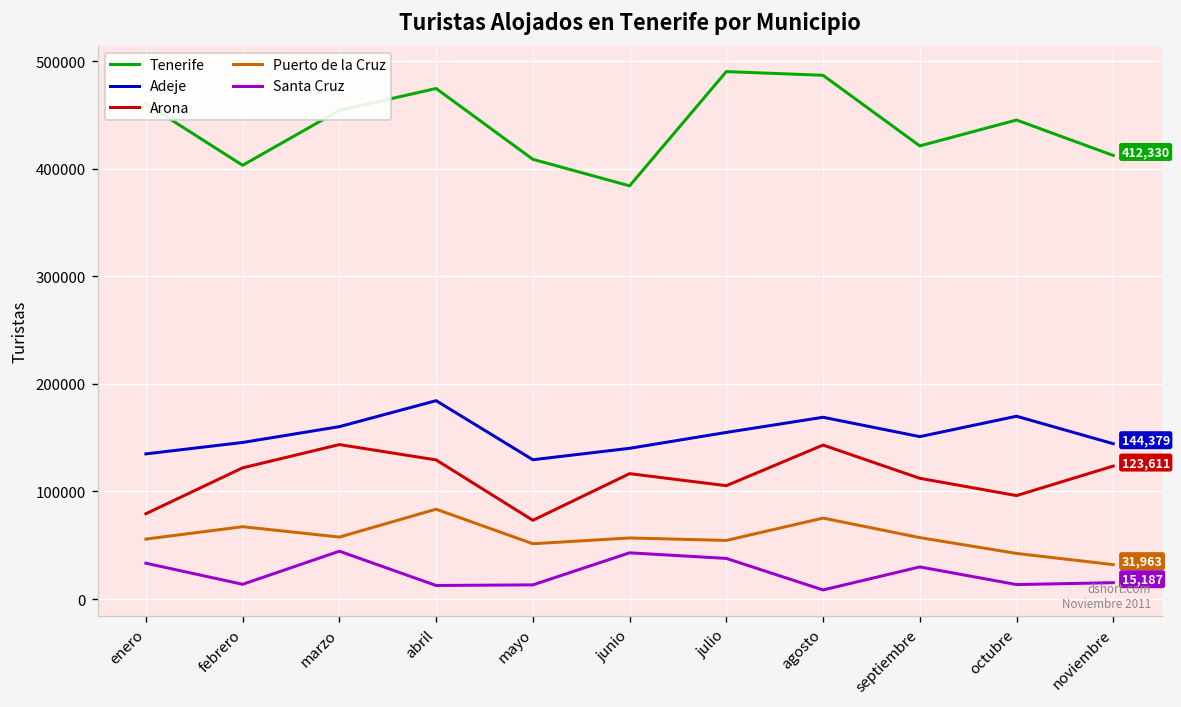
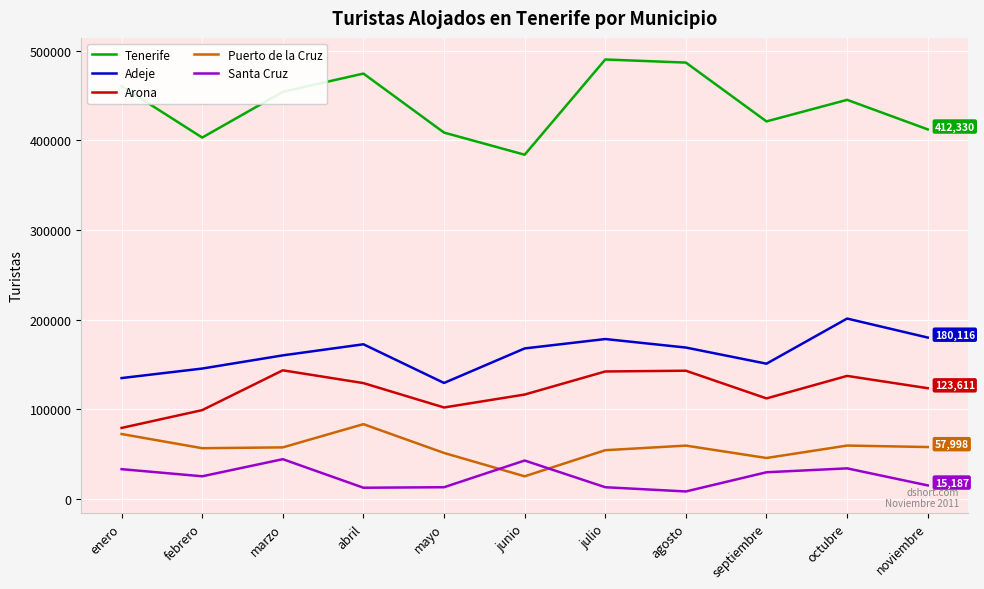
  {
    "Tenerife": {
      "febrero": "400000",
      "abril": "470000",
      "mayo": "410000",
      "junio": "380000",
      "julio": "490000",
      "agosto": "490000",
      "septiembre": "420000",
      "octubre": "450000"
    },
    "Adeje": {
-     "abril": "180000",
-     "junio": "140000",
-     "julio": "150000",
-     "octubre": "170000",
-     "noviembre": "144,379"
+     "abril": "170000",
+     "junio": "170000",
+     "julio": "180000",
+     "octubre": "200000",
+     "noviembre": "180,116"
    },
    "Arona": {
      "enero": "80000",
-     "febrero": "120000",
+     "febrero": "100000",
      "marzo": "140000",
      "abril": "130000",
-     "mayo": "70000",
+     "mayo": "100000",
      "junio": "120000",
-     "julio": "110000",
+     "julio": "140000",
      "agosto": "140000",
      "septiembre": "110000",
-     "octubre": "100000"
+     "octubre": "140000"
    },
    "Puerto de la Cruz": {
-     "enero": "60000",
-     "febrero": "70000",
-     "junio": "60000",
-     "agosto": "80000",
-     "septiembre": "60000",
-     "octubre": "40000",
-     "noviembre": "31,963"
+     "enero": "70000",
+     "febrero": "60000",
+     "junio": "30000",
+     "agosto": "60000",
+     "septiembre": "50000",
+     "octubre": "60000",
+     "noviembre": "57,998"
    },
    "Santa Cruz": {
      "enero": "30000",
-     "febrero": "10000",
+     "febrero": "30000",
      "marzo": "40000",
      "abril": "10000",
      "mayo": "10000",
      "junio": "40000",
-     "julio": "40000",
+     "julio": "10000",
      "agosto": "10000",
      "septiembre": "30000",
-     "octubre": "10000"
+     "octubre": "30000"
    }
  }
